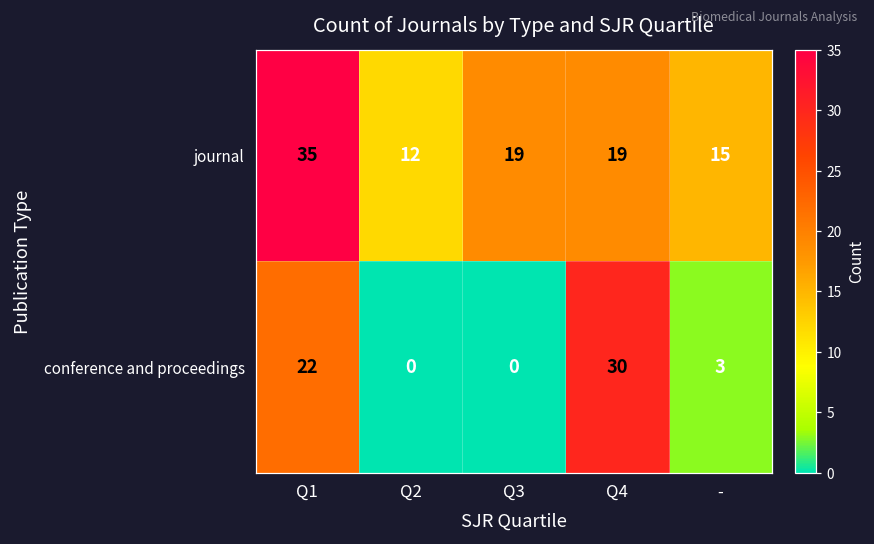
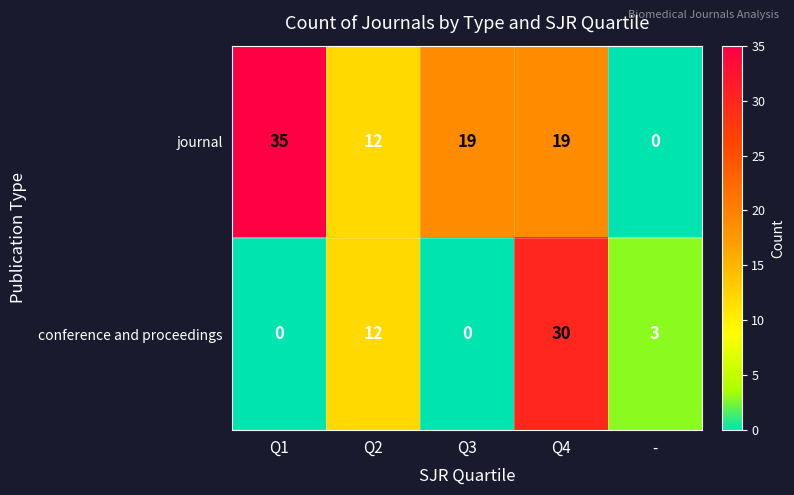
  {
    "journal": {
      "Q1": 35,
      "Q2": 12,
      "Q3": 19,
      "Q4": 19,
-     "-": 15
+     "-": 0
    },
    "conference and proceedings": {
-     "Q1": 22,
-     "Q2": 0,
+     "Q1": 0,
+     "Q2": 12,
      "Q3": 0,
      "Q4": 30,
      "-": 3
    }
  }
